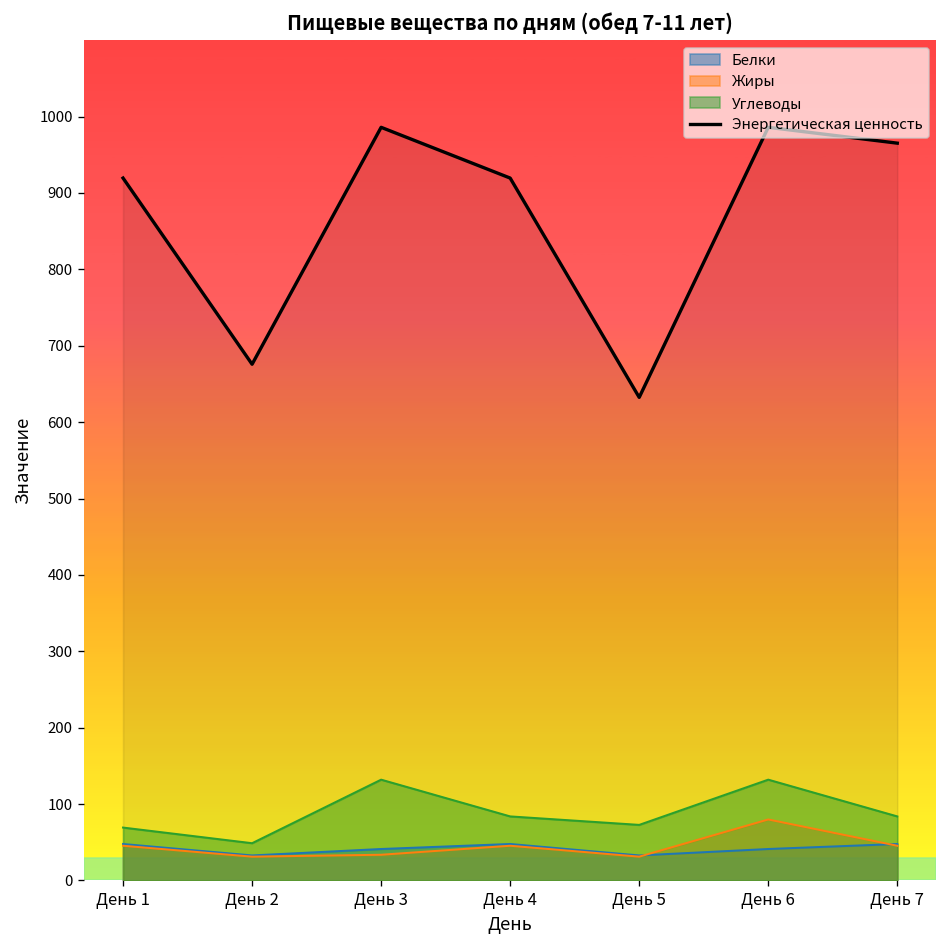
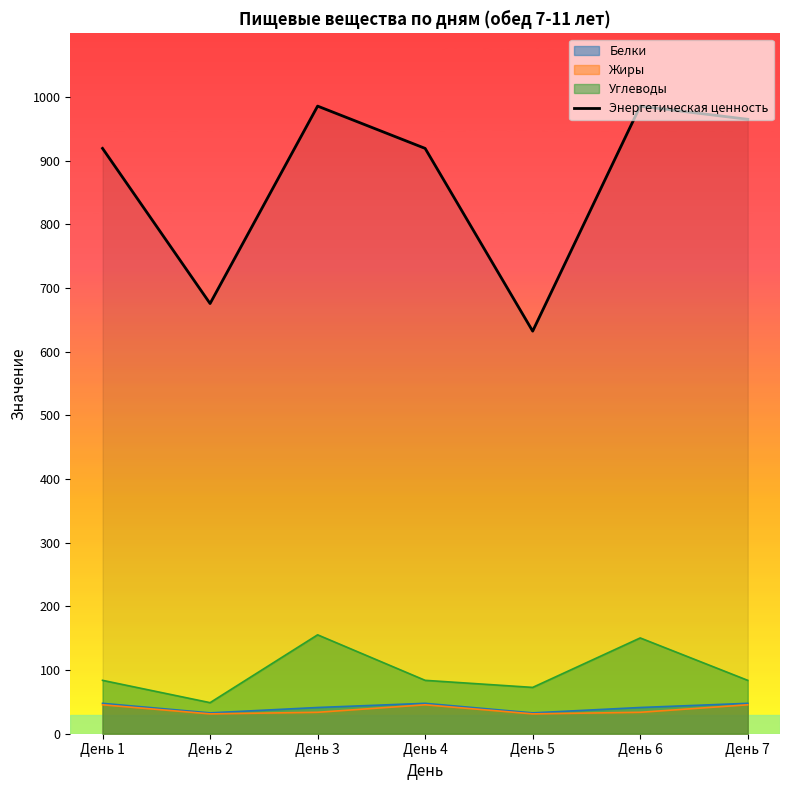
  {
    "Белки": {
      "День 3": 40,
      "День 6": 40
    },
    "Жиры": {
      "День 3": 30,
-     "День 6": 80
+     "День 6": 30
    },
    "Углеводы": {
-     "День 1": 70,
+     "День 1": 80,
      "День 2": 50,
-     "День 3": 130,
+     "День 3": 160,
      "День 4": 80,
      "День 5": 70,
-     "День 6": 130,
+     "День 6": 150,
      "День 7": 80
    },
    "Энергетическая ценность": {
      "День 1": 920,
      "День 2": 680,
      "День 3": 990,
      "День 4": 920,
      "День 5": 630
    }
  }
